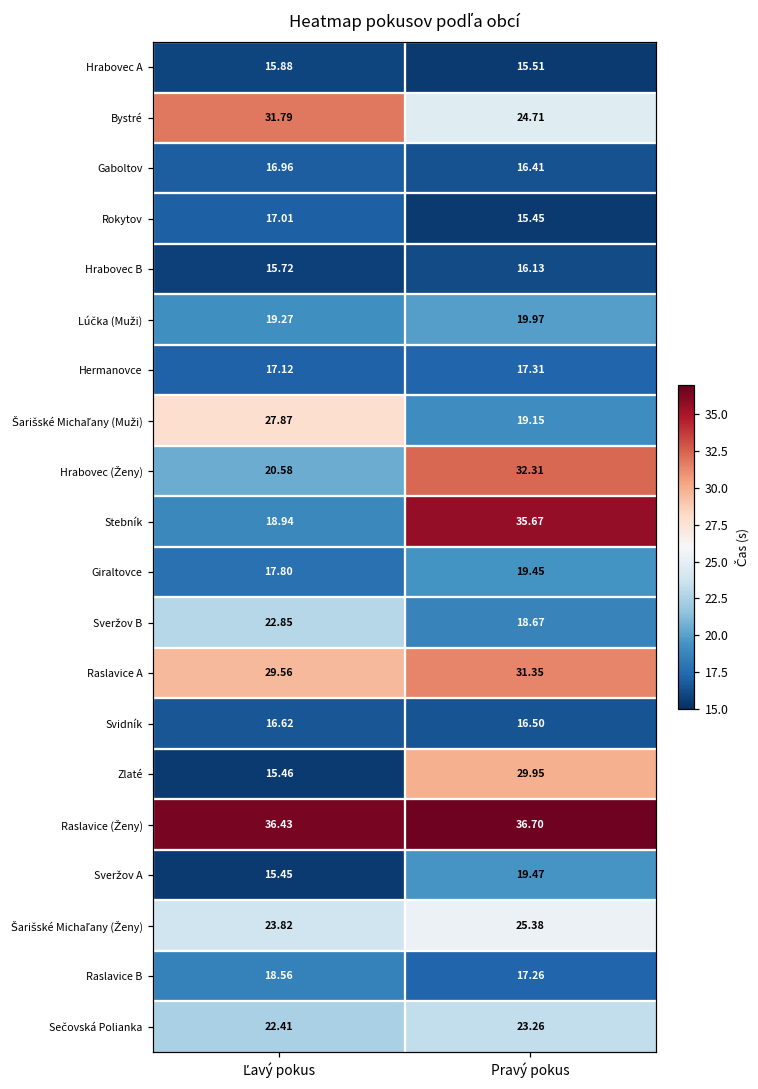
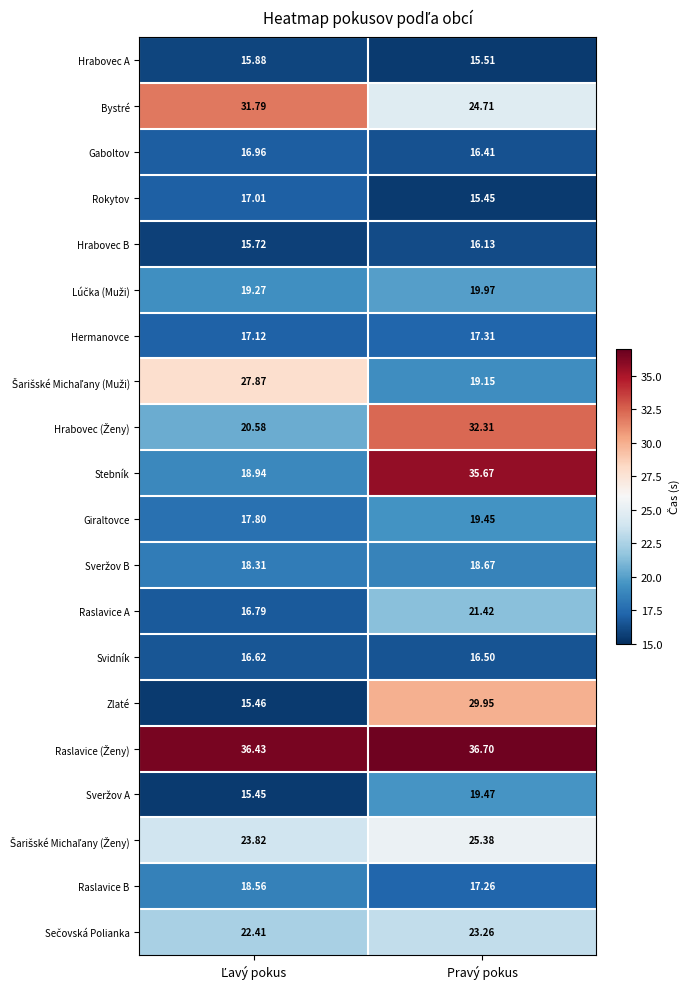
  {
    "Hrabovec A": {
      "Ľavý pokus": 15.88,
      "Pravý pokus": 15.51
    },
    "Bystré": {
      "Ľavý pokus": 31.79,
      "Pravý pokus": 24.71
    },
    "Gaboltov": {
      "Ľavý pokus": 16.96,
      "Pravý pokus": 16.41
    },
    "Rokytov": {
      "Ľavý pokus": 17.01,
      "Pravý pokus": 15.45
    },
    "Hrabovec B": {
      "Ľavý pokus": 15.72,
      "Pravý pokus": 16.13
    },
    "Lúčka (Muži)": {
      "Ľavý pokus": 19.27,
      "Pravý pokus": 19.97
    },
    "Hermanovce": {
      "Ľavý pokus": 17.12,
      "Pravý pokus": 17.31
    },
    "Šarišské Michaľany (Muži)": {
      "Ľavý pokus": 27.87,
      "Pravý pokus": 19.15
    },
    "Hrabovec (Ženy)": {
      "Ľavý pokus": 20.58,
      "Pravý pokus": 32.31
    },
    "Stebník": {
      "Ľavý pokus": 18.94,
      "Pravý pokus": 35.67
    },
    "Giraltovce": {
      "Ľavý pokus": 17.80,
      "Pravý pokus": 19.45
    },
    "Sveržov B": {
-     "Ľavý pokus": 22.85,
+     "Ľavý pokus": 18.31,
      "Pravý pokus": 18.67
    },
    "Raslavice A": {
-     "Ľavý pokus": 29.56,
-     "Pravý pokus": 31.35
+     "Ľavý pokus": 16.79,
+     "Pravý pokus": 21.42
    },
    "Svidník": {
      "Ľavý pokus": 16.62,
      "Pravý pokus": 16.50
    },
    "Zlaté": {
      "Ľavý pokus": 15.46,
      "Pravý pokus": 29.95
    },
    "Raslavice (Ženy)": {
      "Ľavý pokus": 36.43,
      "Pravý pokus": 36.70
    },
    "Sveržov A": {
      "Ľavý pokus": 15.45,
      "Pravý pokus": 19.47
    },
    "Šarišské Michaľany (Ženy)": {
      "Ľavý pokus": 23.82,
      "Pravý pokus": 25.38
    },
    "Raslavice B": {
      "Ľavý pokus": 18.56,
      "Pravý pokus": 17.26
    },
    "Sečovská Polianka": {
      "Ľavý pokus": 22.41,
      "Pravý pokus": 23.26
    }
  }
